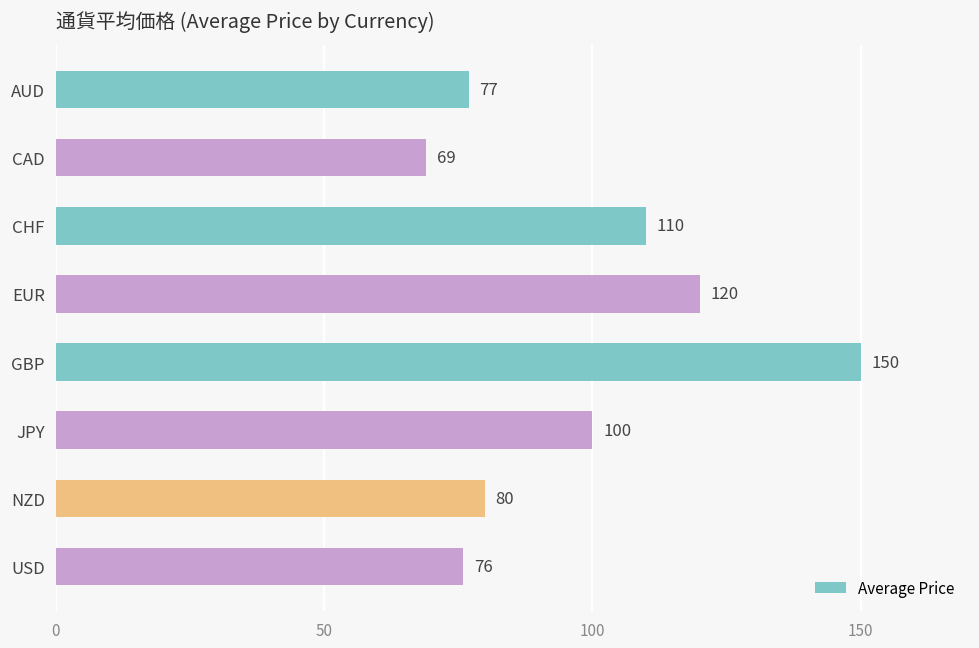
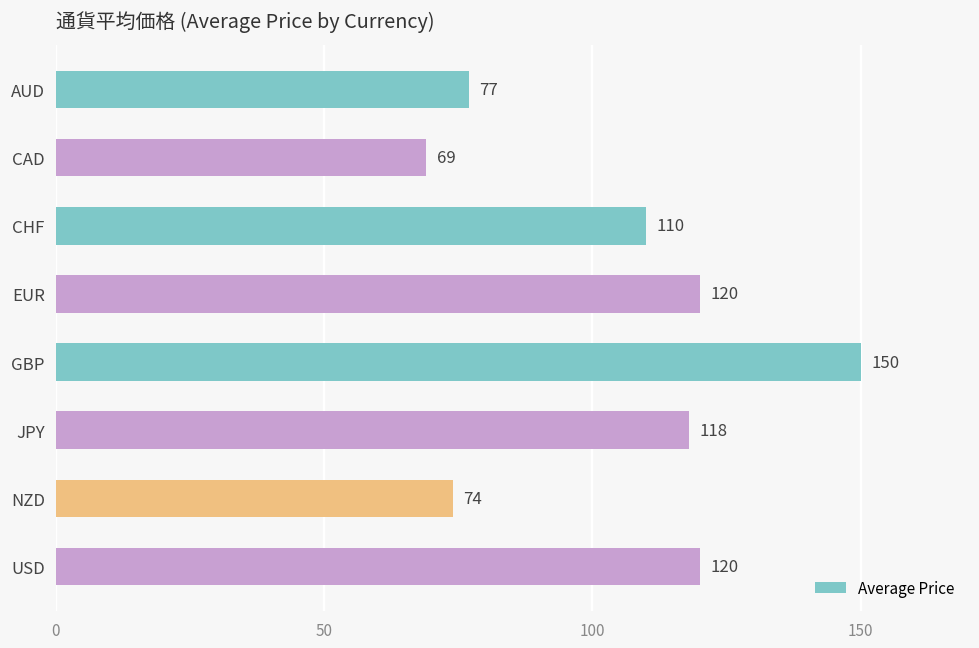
  {
    "AUD": 77,
    "CAD": 69,
    "CHF": 110,
    "EUR": 120,
    "GBP": 150,
-   "JPY": 100,
-   "NZD": 80,
-   "USD": 76
+   "JPY": 118,
+   "NZD": 74,
+   "USD": 120
  }
